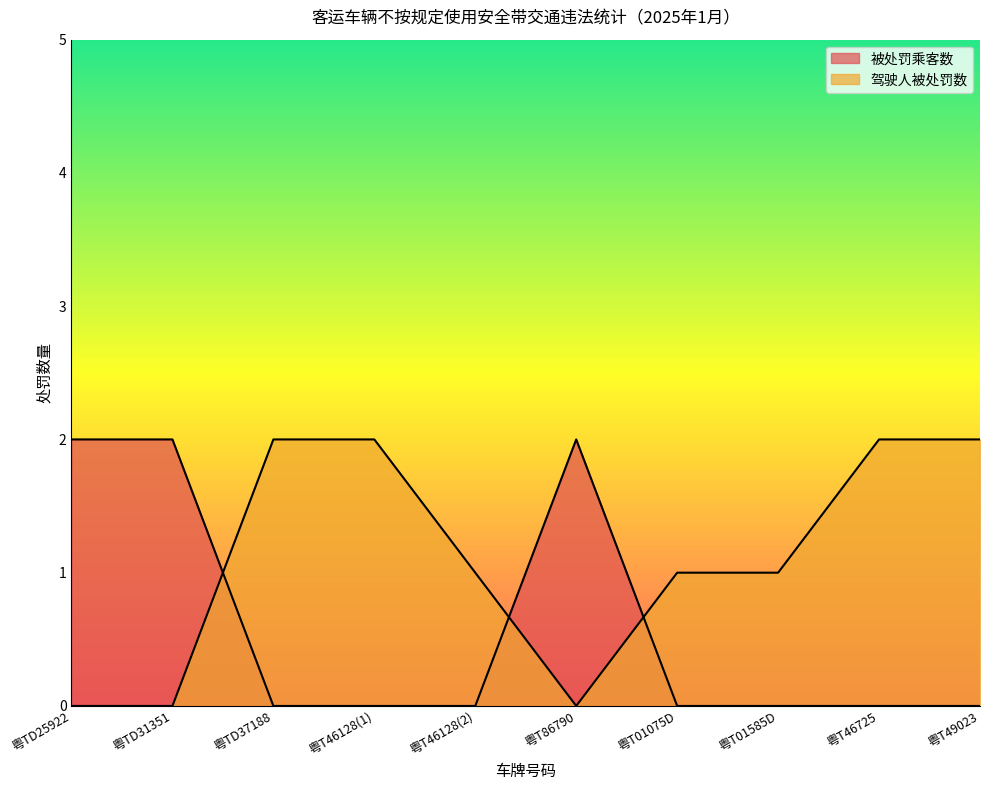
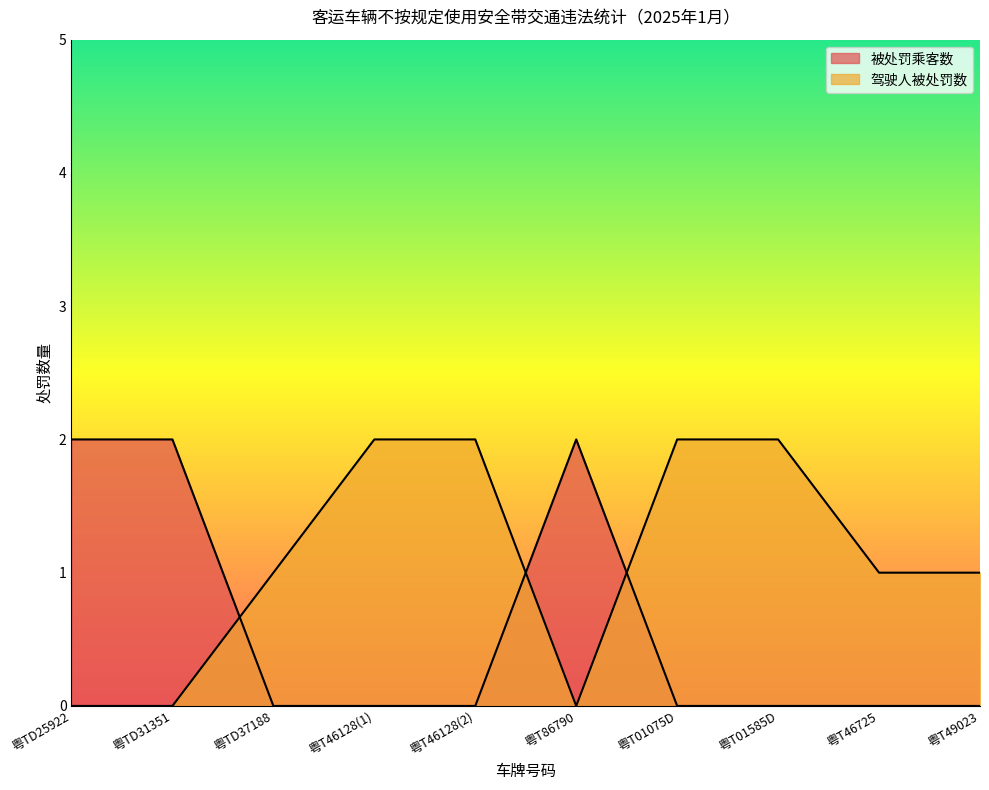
  {
    "被处罚乘客数": {
      "粤TD25922": 2,
      "粤TD31351": 2,
      "粤TD37188": 0,
      "粤T46128(1)": 0,
      "粤T46128(2)": 0,
      "粤T86790": 2,
      "粤T01075D": 0,
      "粤T01585D": 0,
      "粤T46725": 0,
      "粤T49023": 0
    },
    "驾驶人被处罚数": {
      "粤TD25922": 0,
      "粤TD31351": 0,
-     "粤TD37188": 2,
+     "粤TD37188": 1,
      "粤T46128(1)": 2,
-     "粤T46128(2)": 1,
+     "粤T46128(2)": 2,
      "粤T86790": 0,
-     "粤T01075D": 1,
-     "粤T01585D": 1,
-     "粤T46725": 2,
-     "粤T49023": 2
+     "粤T01075D": 2,
+     "粤T01585D": 2,
+     "粤T46725": 1,
+     "粤T49023": 1
    }
  }
